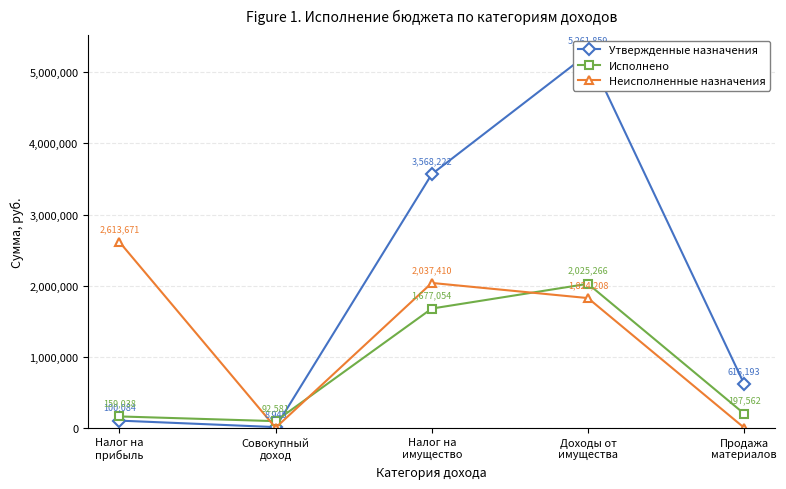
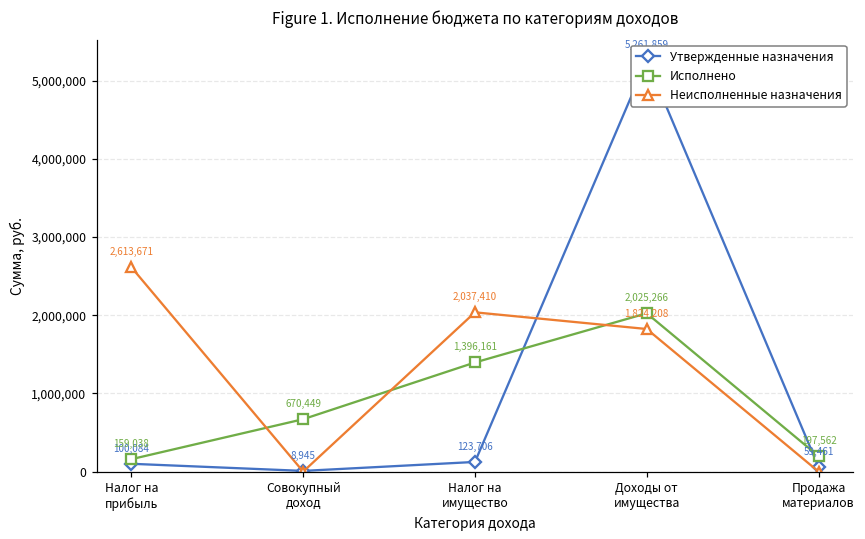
  {
    "Утвержденные назначения": {
-     "Налог на имущество": "3,568,222",
-     "Продажа материалов": "616,193"
+     "Налог на имущество": "123,706",
+     "Продажа материалов": "59,461"
    },
    "Исполнено": {
-     "Совокупный доход": "92,581",
-     "Налог на имущество": "1,677,054",
+     "Совокупный доход": "670,449",
+     "Налог на имущество": "1,396,161",
      "Доходы от имущества": "2,025,266",
      "Продажа материалов": "197,562"
    },
    "Неисполненные назначения": {
      "Налог на прибыль": "2,613,671",
      "Налог на имущество": "2,037,410"
    }
  }
